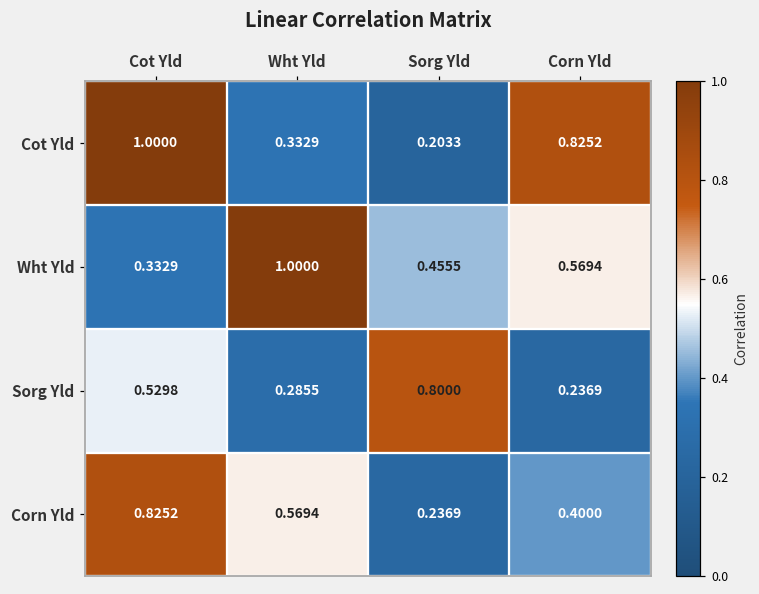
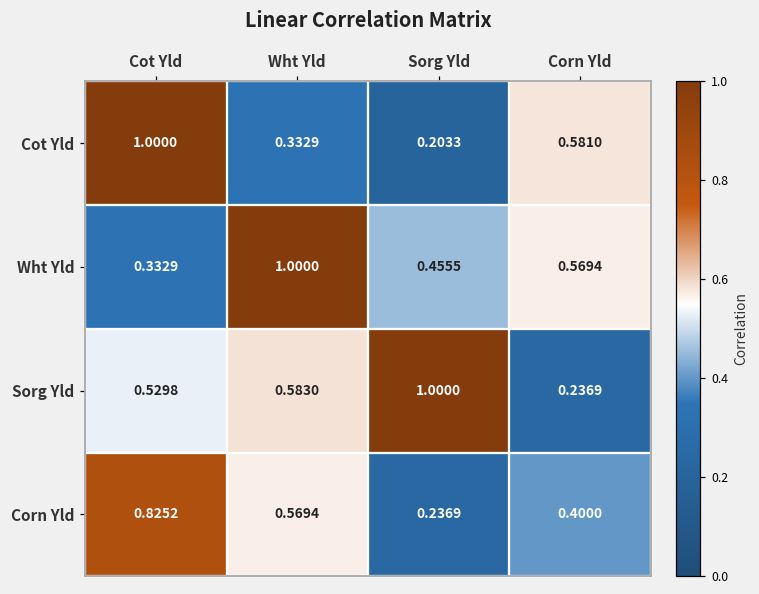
  {
    "Cot Yld": {
      "Cot Yld": 1.0000,
      "Wht Yld": 0.3329,
      "Sorg Yld": 0.2033,
-     "Corn Yld": 0.8252
+     "Corn Yld": 0.5810
    },
    "Wht Yld": {
      "Cot Yld": 0.3329,
      "Wht Yld": 1.0000,
      "Sorg Yld": 0.4555,
      "Corn Yld": 0.5694
    },
    "Sorg Yld": {
      "Cot Yld": 0.5298,
-     "Wht Yld": 0.2855,
-     "Sorg Yld": 0.8000,
+     "Wht Yld": 0.5830,
+     "Sorg Yld": 1.0000,
      "Corn Yld": 0.2369
    },
    "Corn Yld": {
      "Cot Yld": 0.8252,
      "Wht Yld": 0.5694,
      "Sorg Yld": 0.2369,
      "Corn Yld": 0.4000
    }
  }
